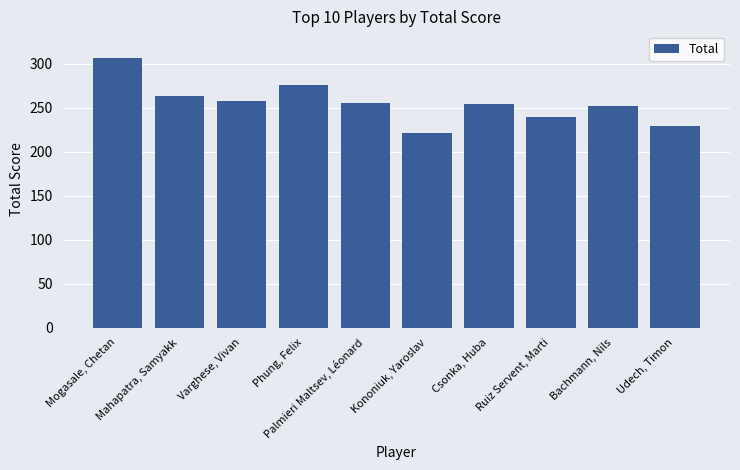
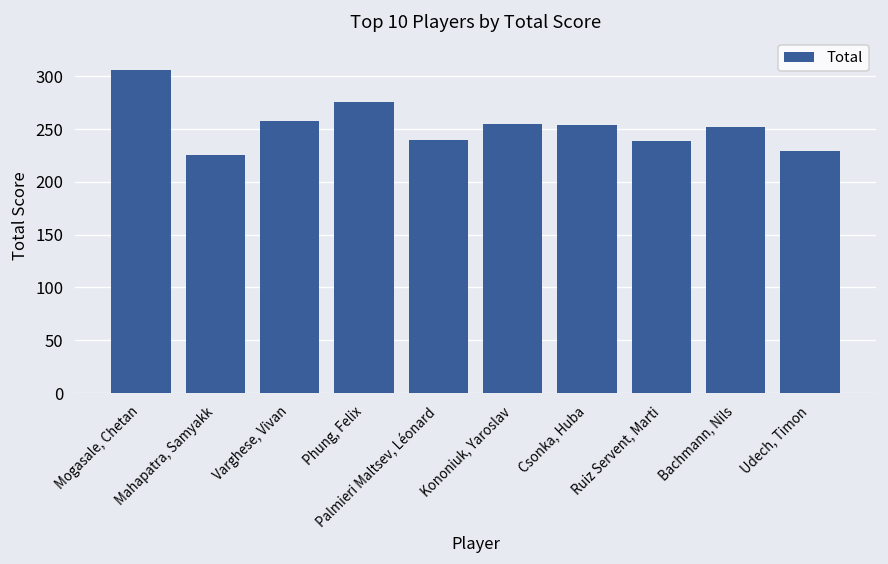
  {
    "Mogasale, Chetan": 310,
-   "Mahapatra, Samyakk": 260,
+   "Mahapatra, Samyakk": 230,
    "Varghese, Vivan": 260,
    "Phung, Felix": 280,
-   "Palmieri Maltsev, Léonard": 260,
-   "Kononiuk, Yaroslav": 220,
+   "Palmieri Maltsev, Léonard": 240,
+   "Kononiuk, Yaroslav": 260,
    "Csonka, Huba": 250,
    "Ruiz Servent, Marti": 240,
    "Bachmann, Nils": 250,
    "Udech, Timon": 230
  }
